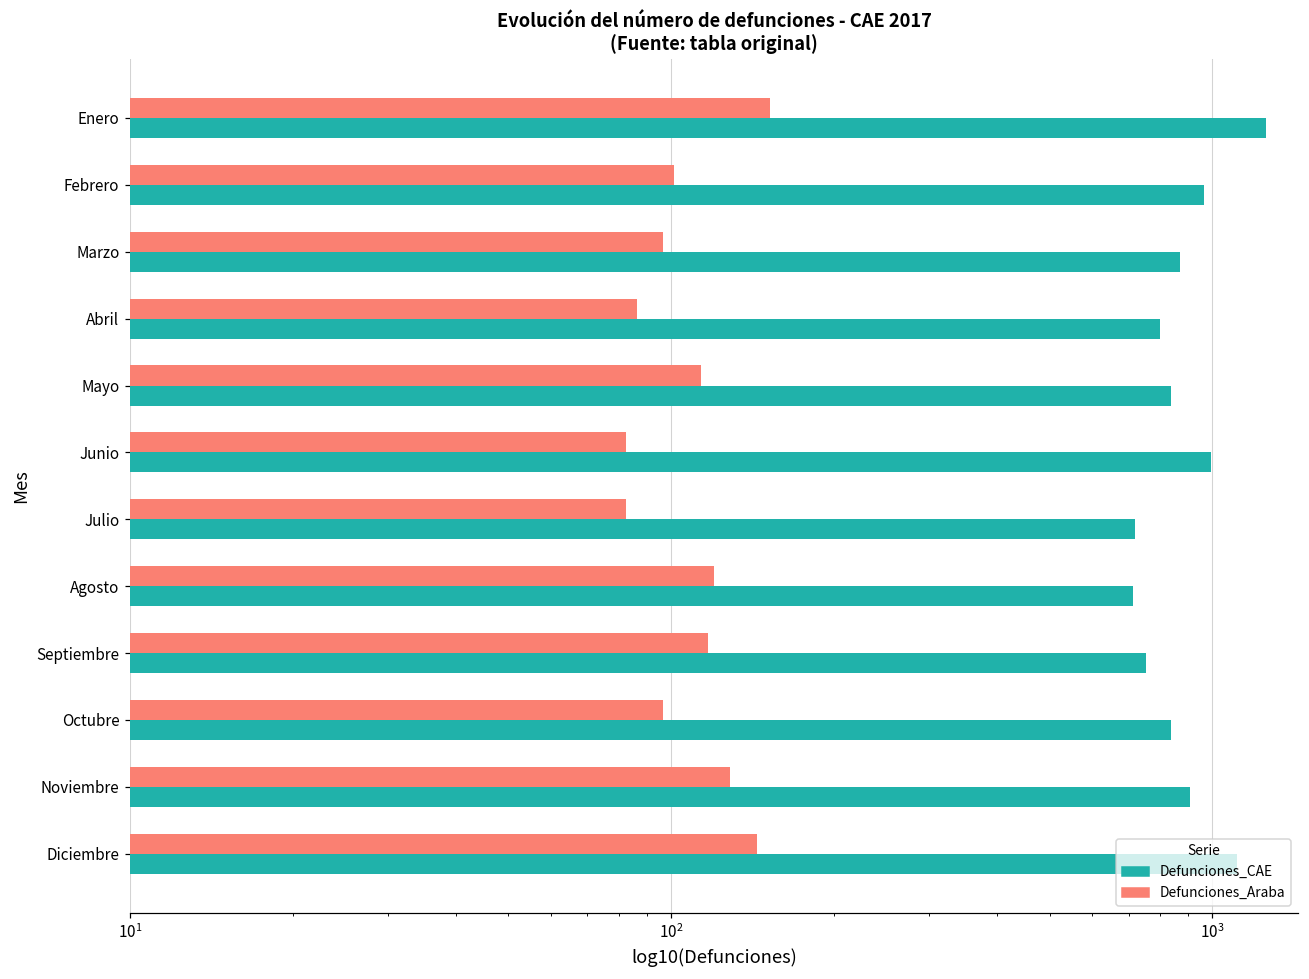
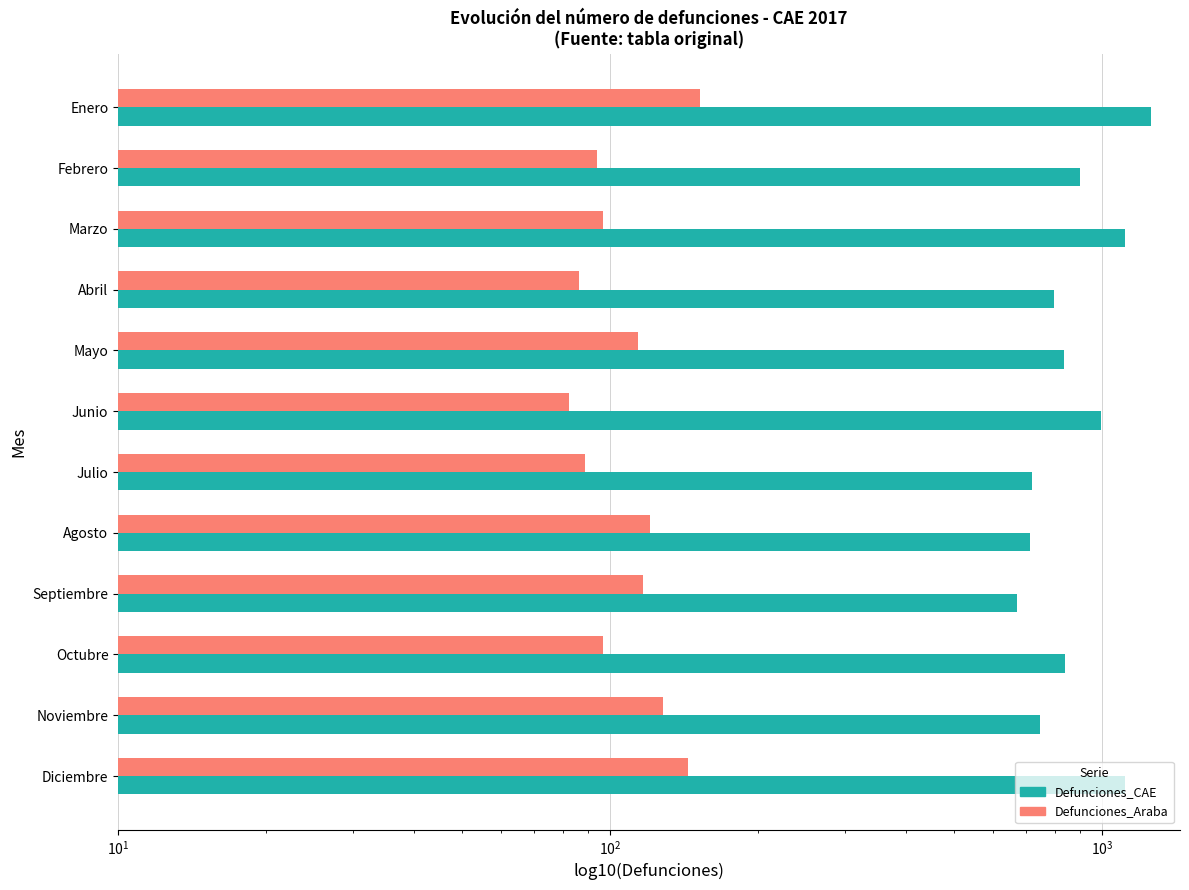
  {
    "Defunciones_CAE": {
      "Enero": 1260,
-     "Febrero": 960,
-     "Marzo": 870,
+     "Febrero": 900,
+     "Marzo": 1110,
      "Abril": 800,
      "Mayo": 840,
      "Junio": 1000,
      "Julio": 720,
      "Agosto": 710,
-     "Septiembre": 750,
+     "Septiembre": 670,
      "Octubre": 840,
-     "Noviembre": 910
+     "Noviembre": 750
    },
    "Defunciones_Araba": {
      "Enero": 152,
-     "Febrero": 101,
+     "Febrero": 94,
      "Marzo": 97,
      "Abril": 87,
      "Mayo": 114,
      "Junio": 82,
-     "Julio": 82,
+     "Julio": 89,
      "Agosto": 120,
      "Septiembre": 117,
      "Octubre": 97,
      "Noviembre": 128,
      "Diciembre": 144
    }
  }
